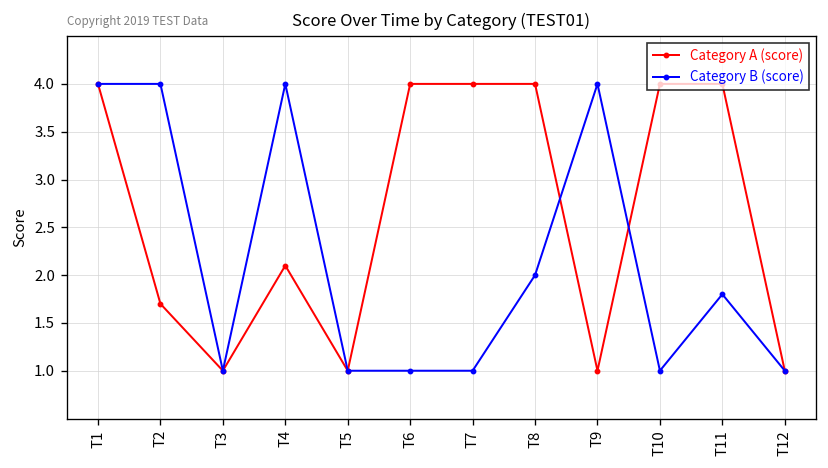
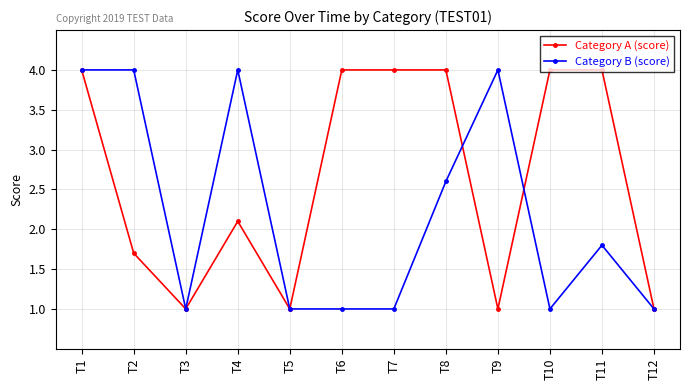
  {
    "Category A (score)": {
      "T2": 1.7,
      "T4": 2.1,
      "T6": 4.0,
      "T7": 4.0,
      "T8": 4.0,
      "T9": 1.0
    },
    "Category B (score)": {
      "T2": 4.0,
      "T4": 4.0,
      "T6": 1.0,
      "T7": 1.0,
-     "T8": 2.0,
+     "T8": 2.6,
      "T9": 4.0,
      "T10": 1.0,
      "T11": 1.8
    }
  }
